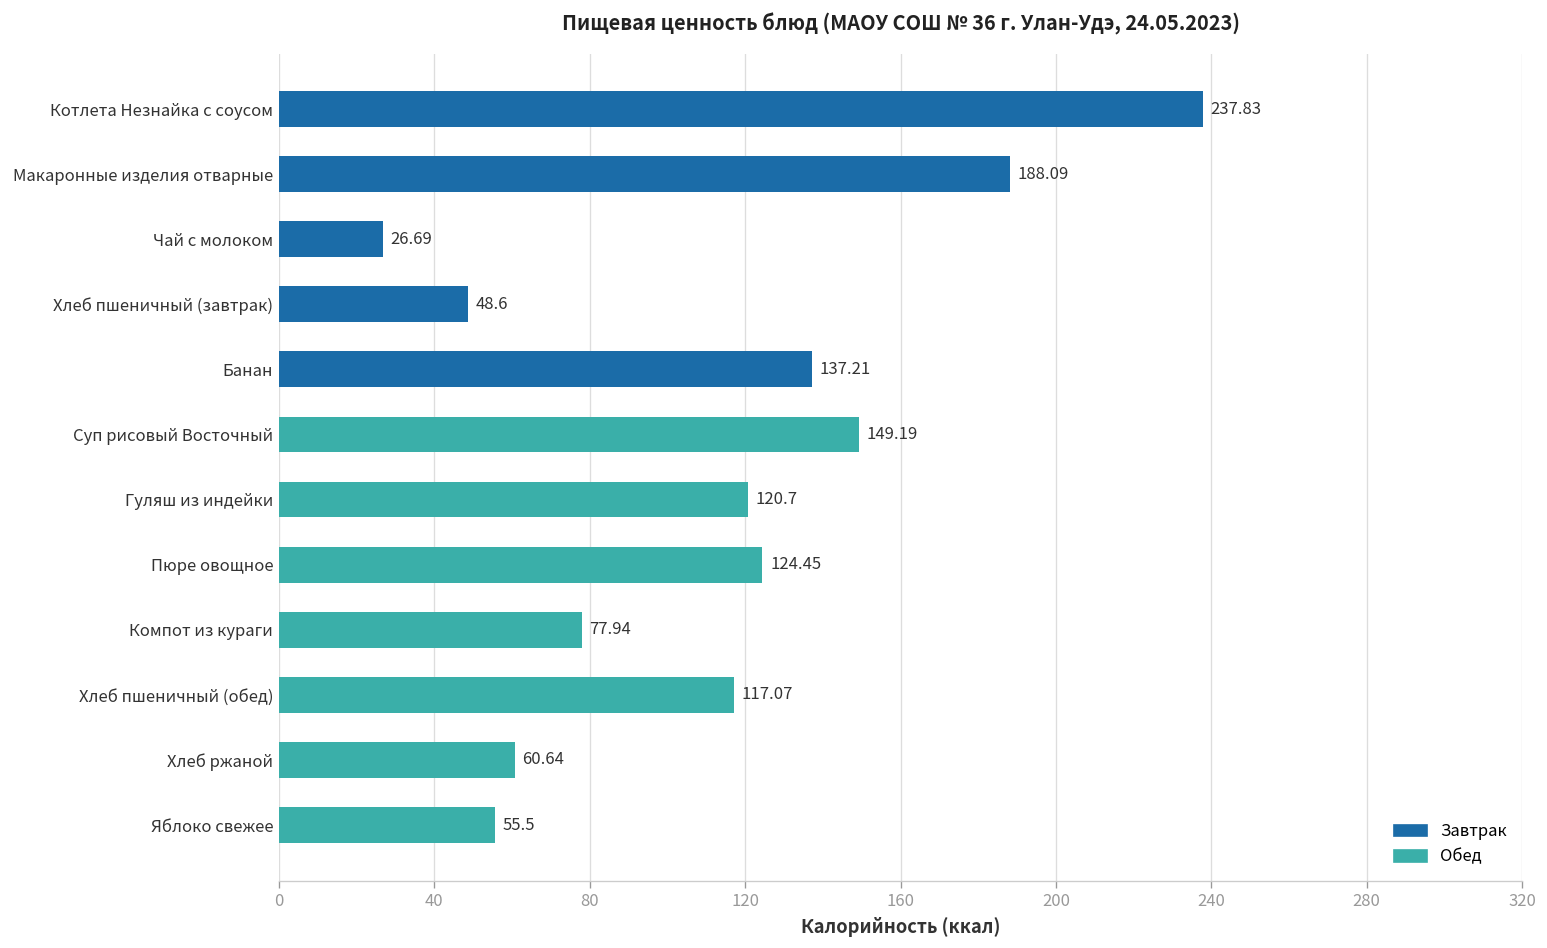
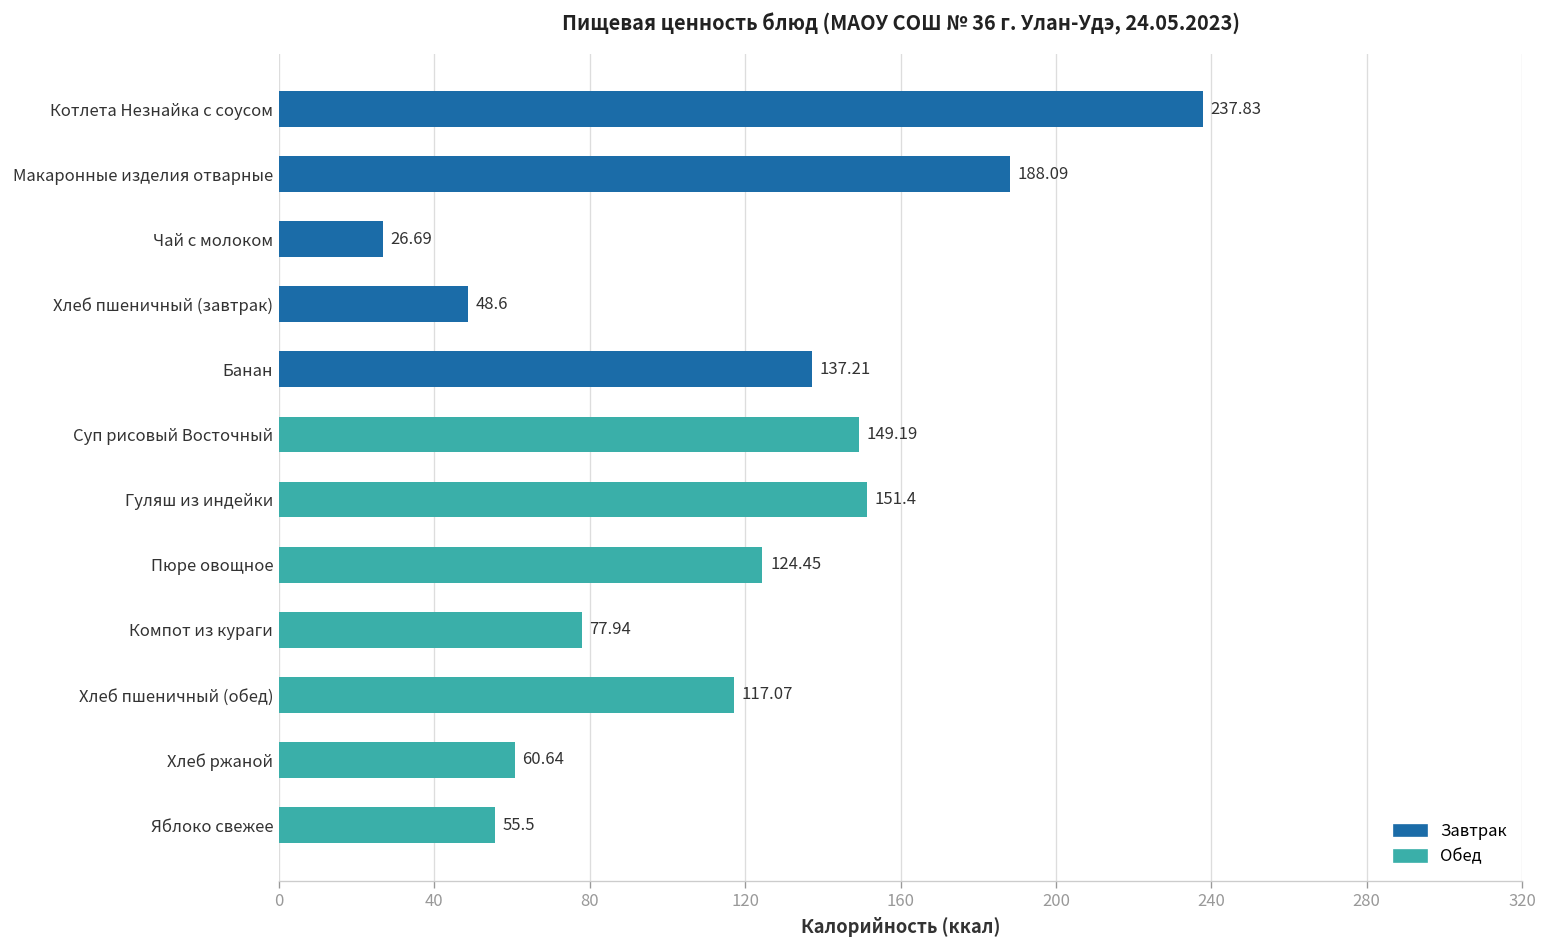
  {
    "Котлета Незнайка с соусом": 237.83,
    "Макаронные изделия отварные": 188.09,
    "Чай с молоком": 26.69,
    "Хлеб пшеничный (завтрак)": 48.6,
    "Банан": 137.21,
    "Суп рисовый Восточный": 149.19,
-   "Гуляш из индейки": 120.7,
+   "Гуляш из индейки": 151.4,
    "Пюре овощное": 124.45,
    "Компот из кураги": 77.94,
    "Хлеб пшеничный (обед)": 117.07,
    "Хлеб ржаной": 60.64,
    "Яблоко свежее": 55.5
  }
